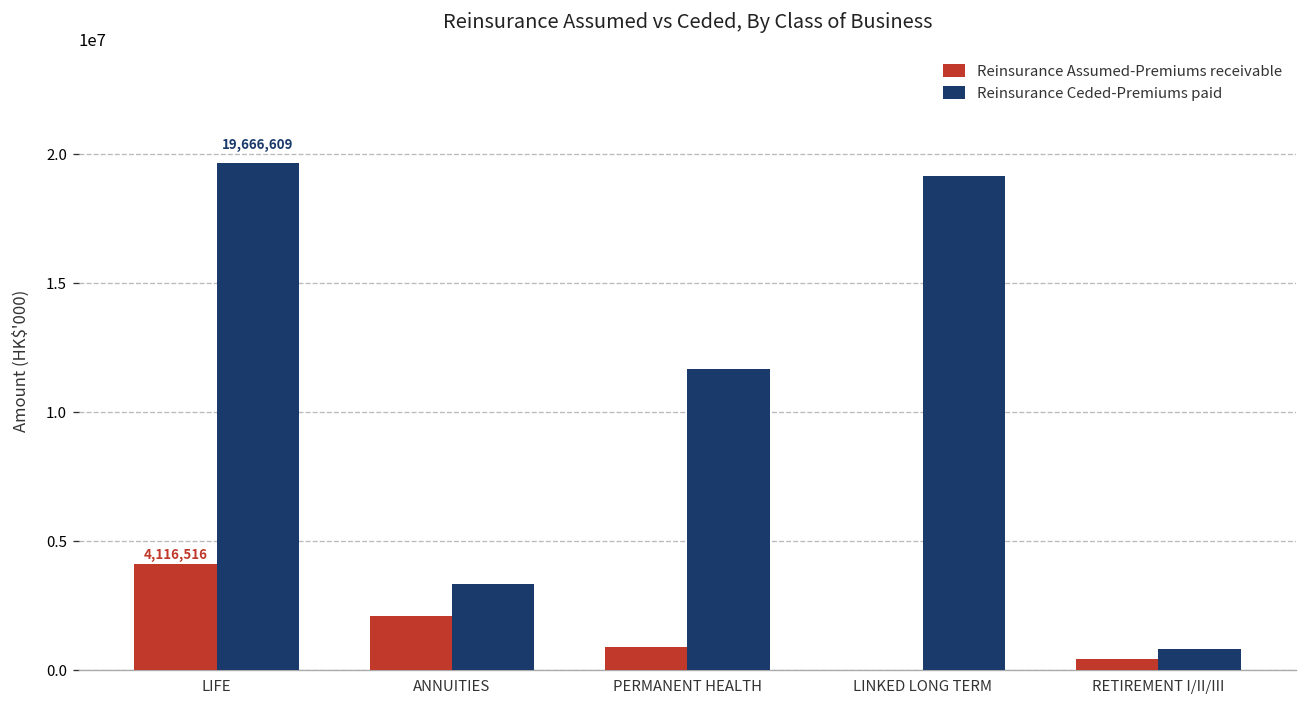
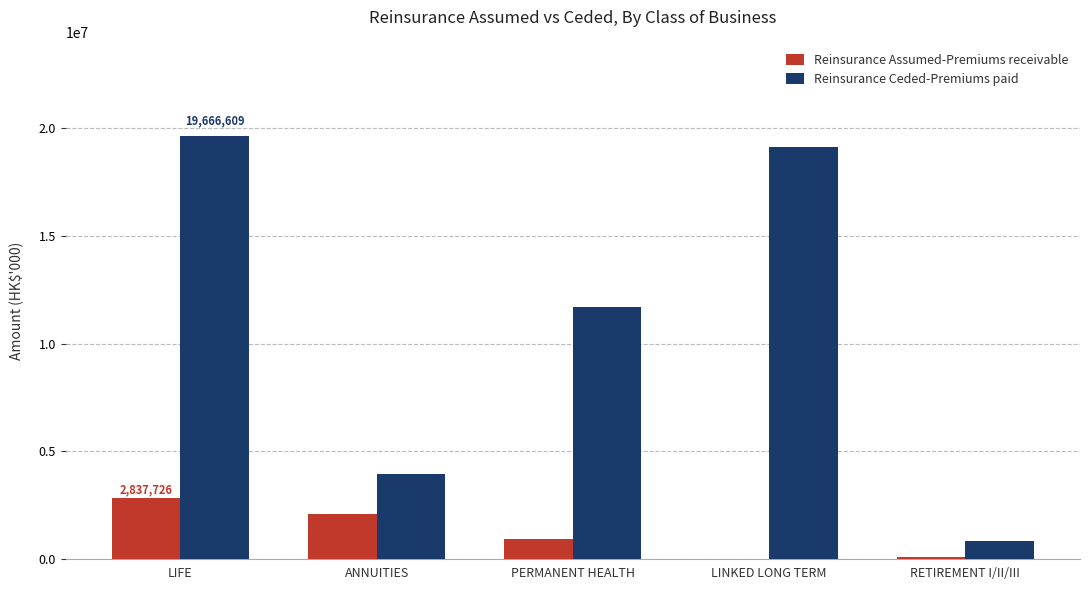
  {
    "Reinsurance Assumed-Premiums receivable": {
-     "LIFE": "4,116,516",
-     "RETIREMENT I/II/III": "400000"
+     "LIFE": "2,837,726",
+     "RETIREMENT I/II/III": "100000"
    },
    "Reinsurance Ceded-Premiums paid": {
-     "ANNUITIES": "3300000",
+     "ANNUITIES": "4000000",
      "PERMANENT HEALTH": "11700000",
      "LINKED LONG TERM": "19200000",
      "RETIREMENT I/II/III": "800000"
    }
  }
